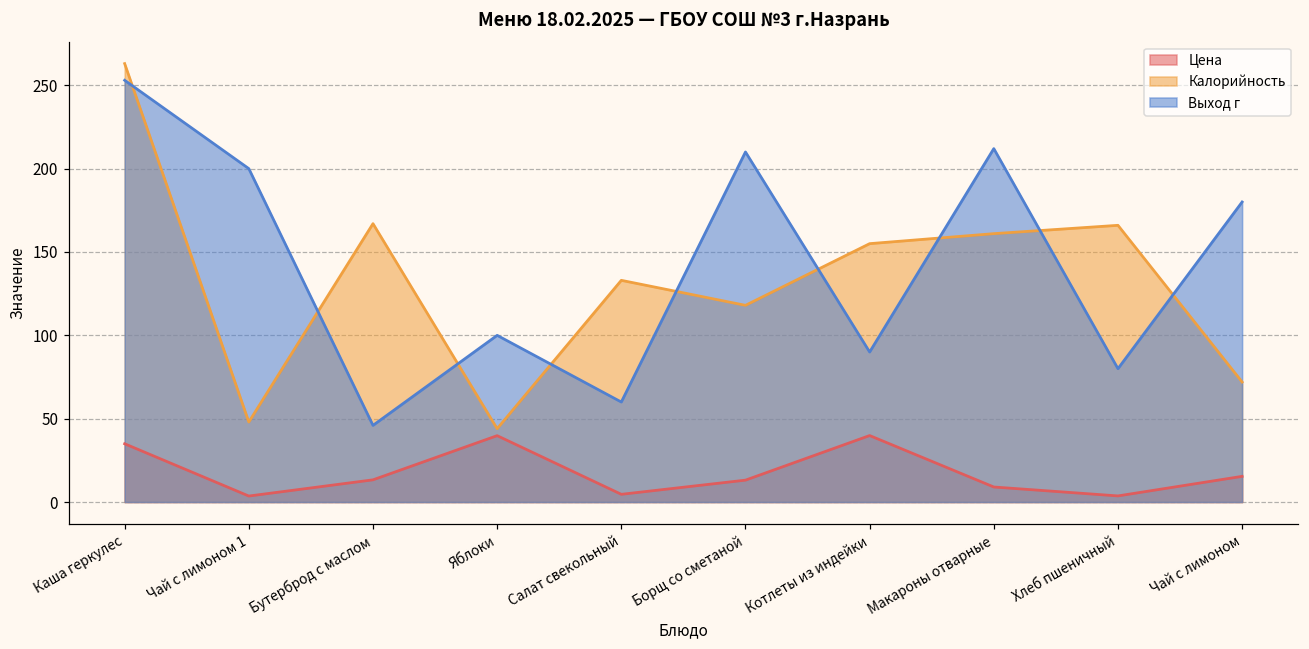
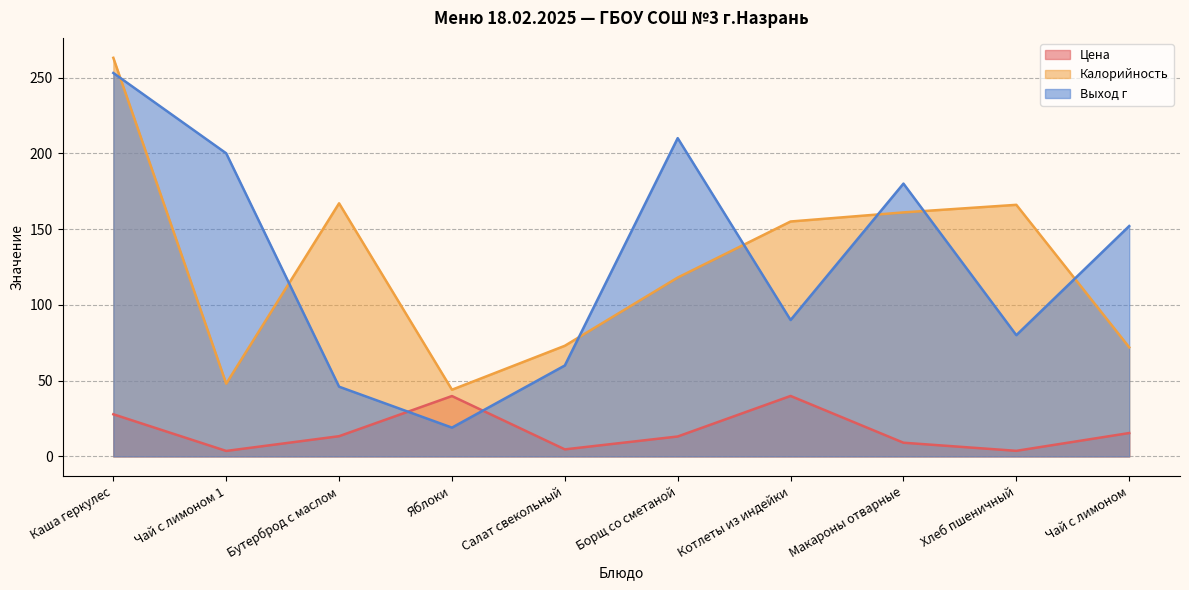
  {
    "Цена": {
-     "Каша геркулес": 35,
+     "Каша геркулес": 28,
      "Чай с лимоном 1": 4,
      "Бутерброд с маслом": 13,
      "Яблоки": 40,
      "Салат свекольный": 5,
      "Борщ со сметаной": 13,
      "Котлеты из индейки": 40,
      "Макароны отварные": 9,
      "Хлеб пшеничный": 4,
      "Чай с лимоном": 15
    },
    "Калорийность": {
      "Каша геркулес": 263,
      "Чай с лимоном 1": 48,
      "Бутерброд с маслом": 167,
      "Яблоки": 44,
-     "Салат свекольный": 133,
+     "Салат свекольный": 73,
      "Борщ со сметаной": 118,
      "Котлеты из индейки": 155,
      "Макароны отварные": 161,
      "Хлеб пшеничный": 166,
      "Чай с лимоном": 72
    },
    "Выход г": {
      "Каша геркулес": 253,
      "Чай с лимоном 1": 200,
      "Бутерброд с маслом": 46,
-     "Яблоки": 100,
+     "Яблоки": 19,
      "Салат свекольный": 60,
      "Борщ со сметаной": 210,
      "Котлеты из индейки": 90,
-     "Макароны отварные": 212,
+     "Макароны отварные": 180,
      "Хлеб пшеничный": 80,
-     "Чай с лимоном": 180
+     "Чай с лимоном": 152
    }
  }
